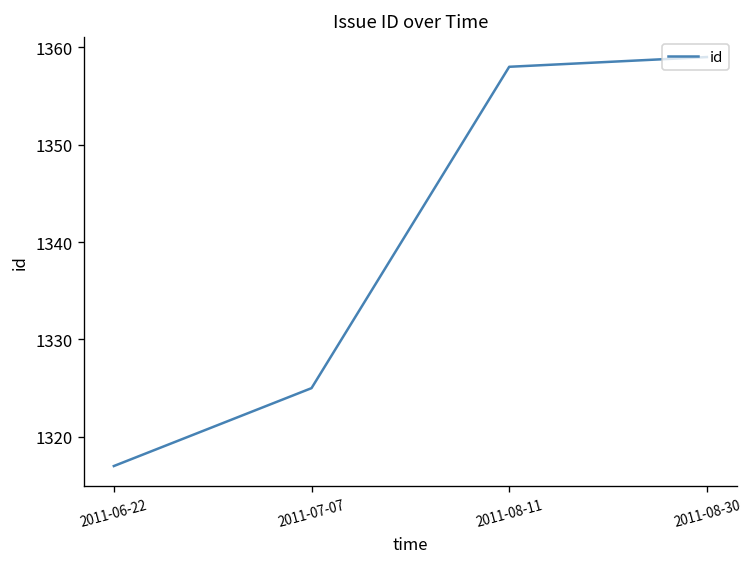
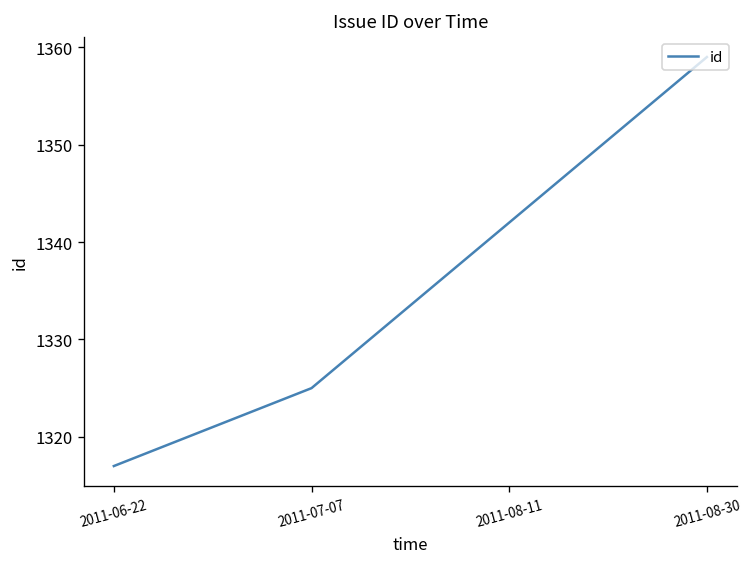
  {
    "2011-06-22": 1317,
    "2011-07-07": 1325,
-   "2011-08-11": 1358
+   "2011-08-11": 1342
  }
